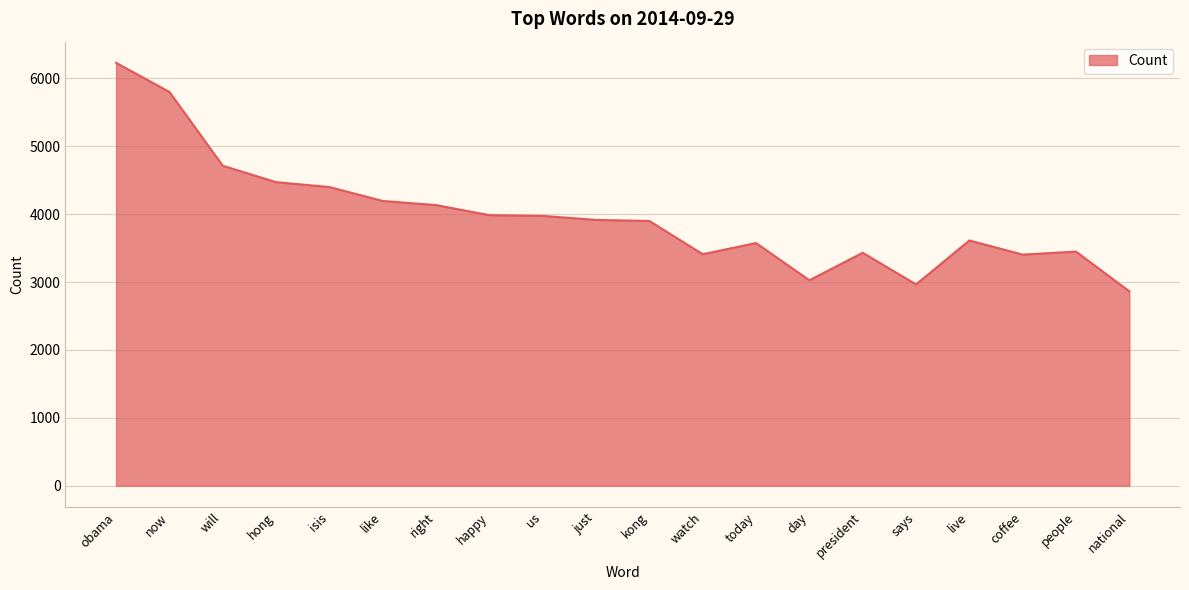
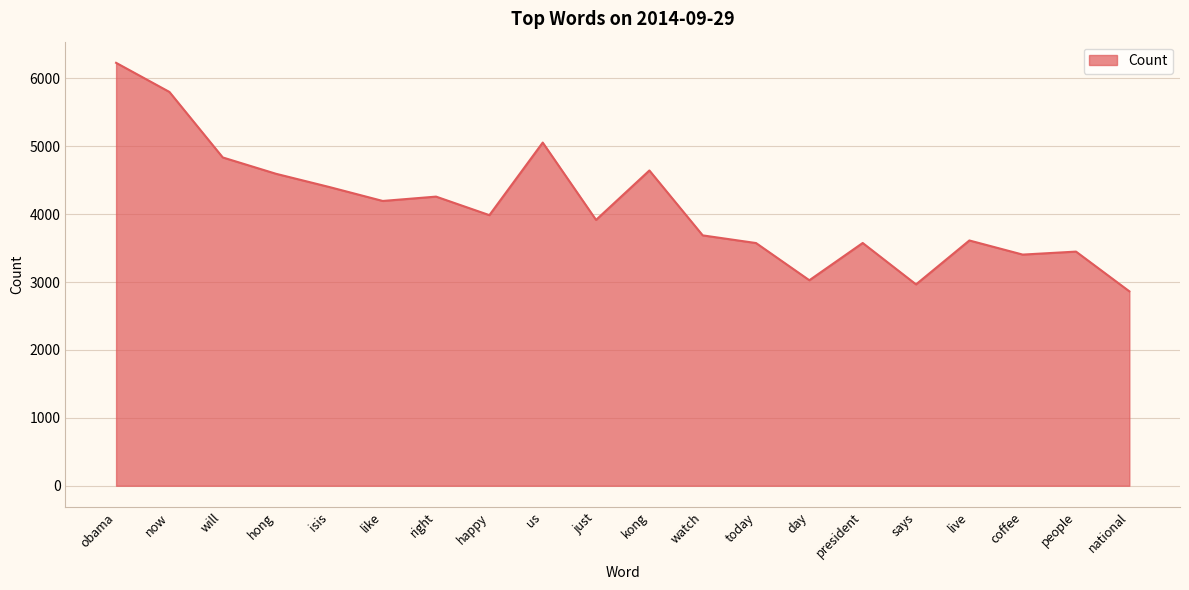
  {
    "obama": 6200,
    "now": 5800,
-   "will": 4700,
-   "hong": 4500,
+   "will": 4800,
+   "hong": 4600,
    "isis": 4400,
    "like": 4200,
-   "right": 4100,
+   "right": 4300,
    "happy": 4000,
-   "us": 4000,
+   "us": 5100,
    "just": 3900,
-   "kong": 3900,
-   "watch": 3400,
+   "kong": 4600,
+   "watch": 3700,
    "today": 3600,
    "day": 3000,
-   "president": 3400,
+   "president": 3600,
    "says": 3000,
    "live": 3600,
    "coffee": 3400,
    "people": 3400,
    "national": 2900
  }
